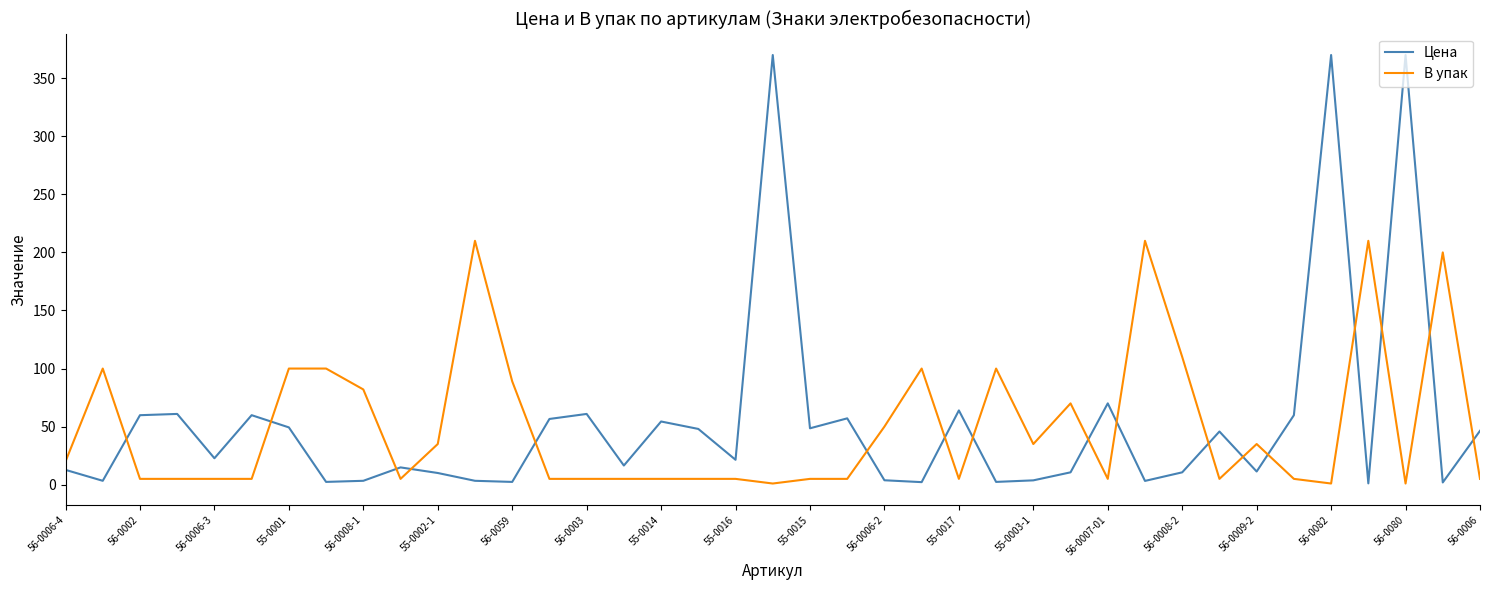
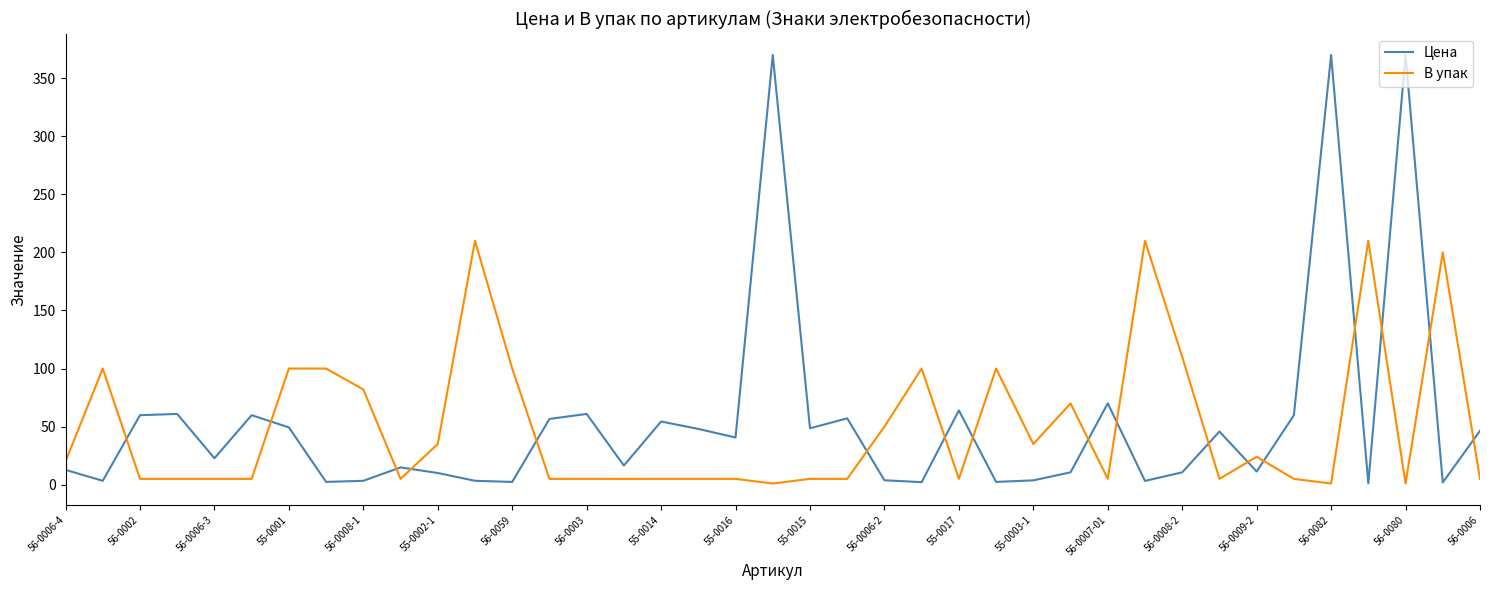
  {
    "Цена": {
      "56-0006-4": 13,
      "56-0002": 60,
      "56-0006-3": 23,
      "55-0001": 49,
      "56-0008-1": 3,
      "55-0002-1": 10,
      "56-0059": 2,
      "56-0003": 61,
      "55-0014": 54,
-     "55-0016": 21,
+     "55-0016": 41,
      "55-0015": 49,
      "56-0006-2": 4,
      "55-0017": 64,
      "55-0003-1": 4,
      "56-0007-01": 70,
      "56-0008-2": 11,
      "56-0009-2": 11,
      "56-0082": 370,
      "56-0006": 46
    },
    "В упак": {
      "56-0006-4": 20,
      "56-0002": 5,
      "56-0006-3": 5,
      "55-0001": 100,
      "56-0008-1": 82,
      "55-0002-1": 35,
-     "56-0059": 89,
+     "56-0059": 100,
      "56-0003": 5,
      "55-0014": 5,
      "55-0016": 5,
      "55-0015": 5,
      "56-0006-2": 50,
      "55-0017": 5,
      "55-0003-1": 35,
      "56-0007-01": 5,
      "56-0008-2": 110,
-     "56-0009-2": 35,
+     "56-0009-2": 24,
      "56-0082": 1,
      "56-0080": 1,
      "56-0006": 5
    }
  }
